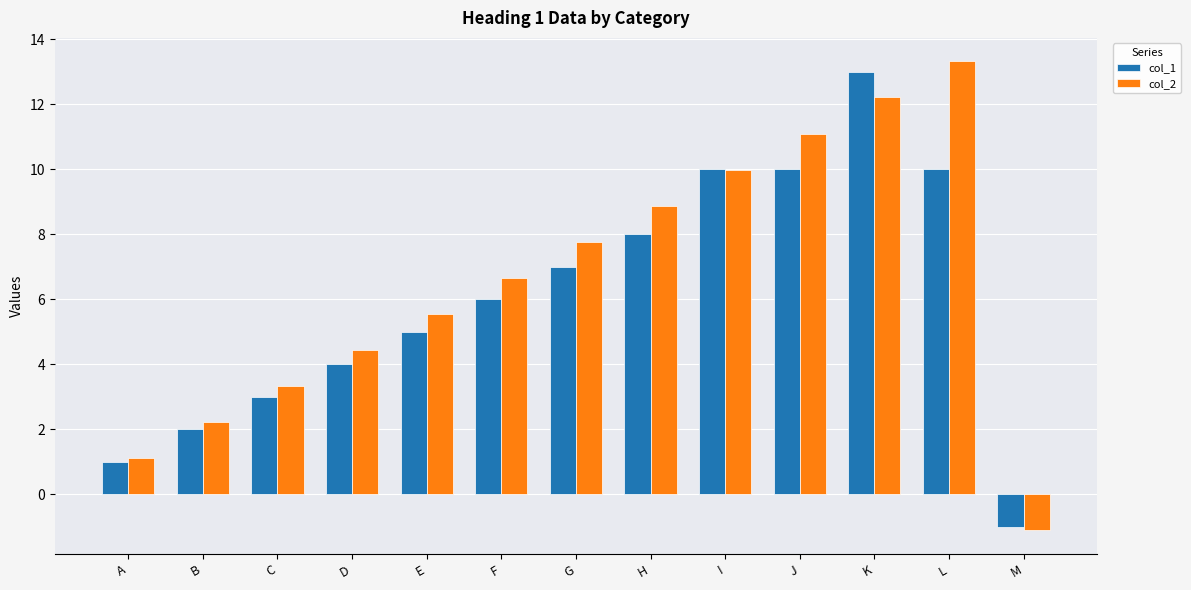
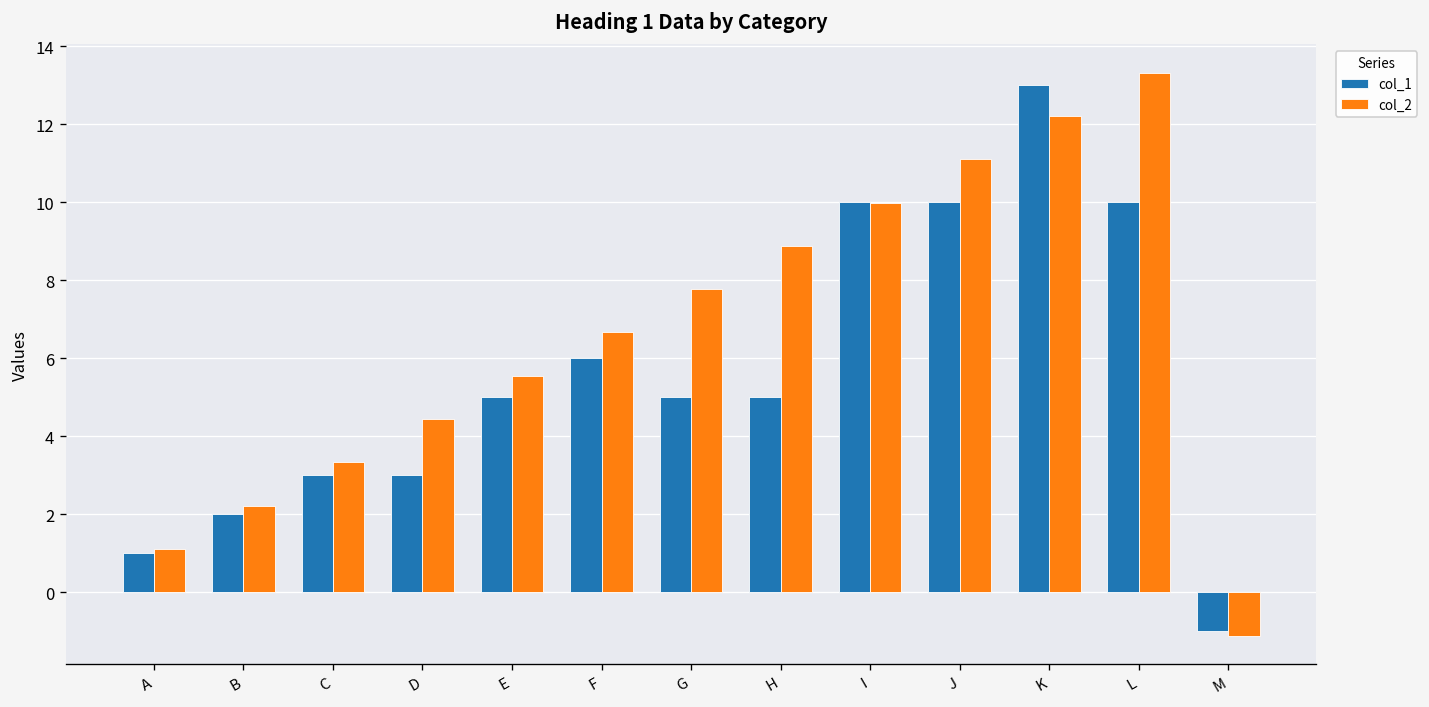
  {
    "col_1": {
      "A": 1,
      "B": 2,
      "C": 3,
-     "D": 4,
+     "D": 3,
      "E": 5,
      "F": 6,
-     "G": 7,
-     "H": 8,
+     "G": 5,
+     "H": 5,
      "I": 10,
      "J": 10,
      "K": 13,
      "L": 10,
      "M": -1
    },
    "col_2": {
      "A": 1.1,
      "B": 2.2,
      "C": 3.3,
      "D": 4.4,
      "E": 5.6,
      "F": 6.7,
      "G": 7.8,
      "H": 8.9,
      "I": 10,
      "J": 11.1,
      "K": 12.2,
      "L": 13.3,
      "M": -1.1
    }
  }
